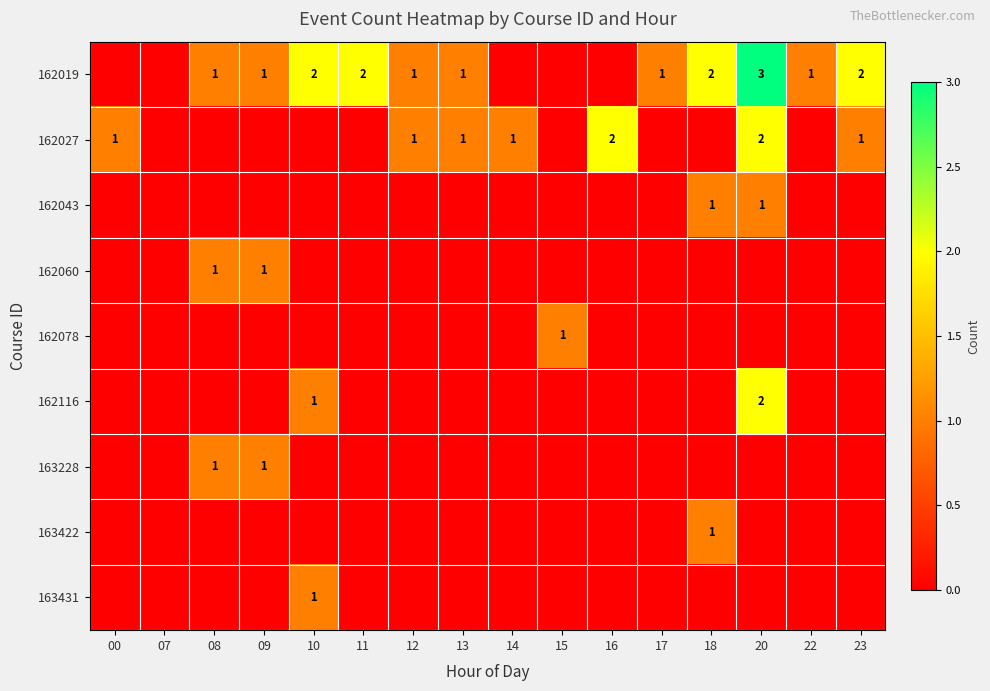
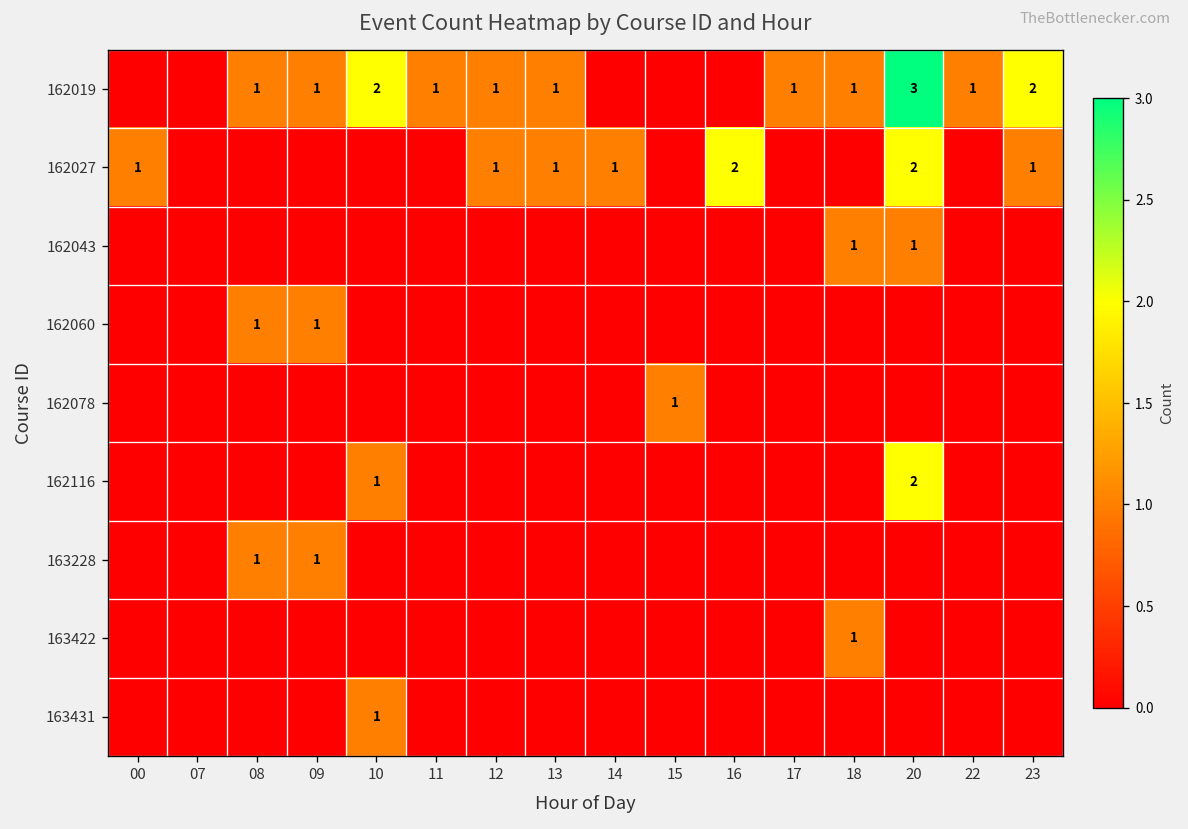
  {
    "162019": {
      "08": 1,
      "09": 1,
      "10": 2,
-     "11": 2,
+     "11": 1,
      "12": 1,
      "13": 1,
      "17": 1,
-     "18": 2,
+     "18": 1,
      "20": 3,
      "22": 1,
      "23": 2
    },
    "162027": {
      "00": 1,
      "12": 1,
      "13": 1,
      "14": 1,
      "16": 2,
      "20": 2,
      "23": 1
    },
    "162043": {
      "18": 1,
      "20": 1
    },
    "162060": {
      "08": 1,
      "09": 1
    },
    "162078": {
      "15": 1
    },
    "162116": {
      "10": 1,
      "20": 2
    },
    "163228": {
      "08": 1,
      "09": 1
    },
    "163422": {
      "18": 1
    },
    "163431": {
      "10": 1
    }
  }
